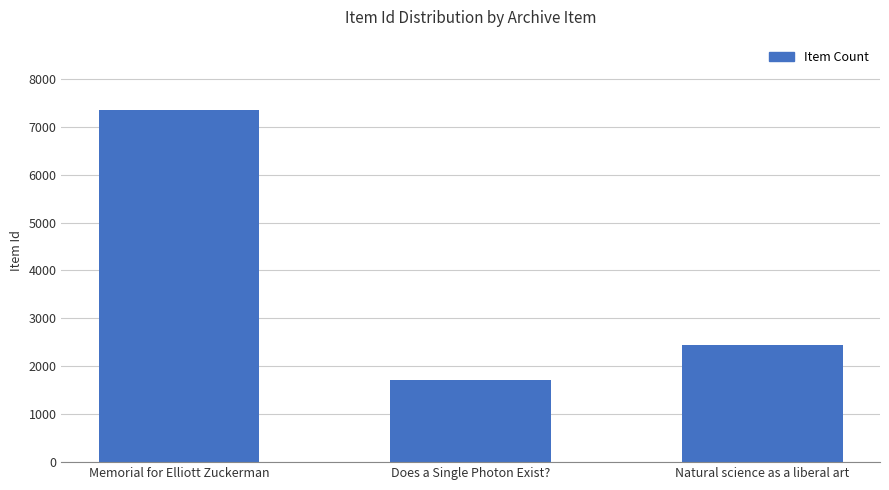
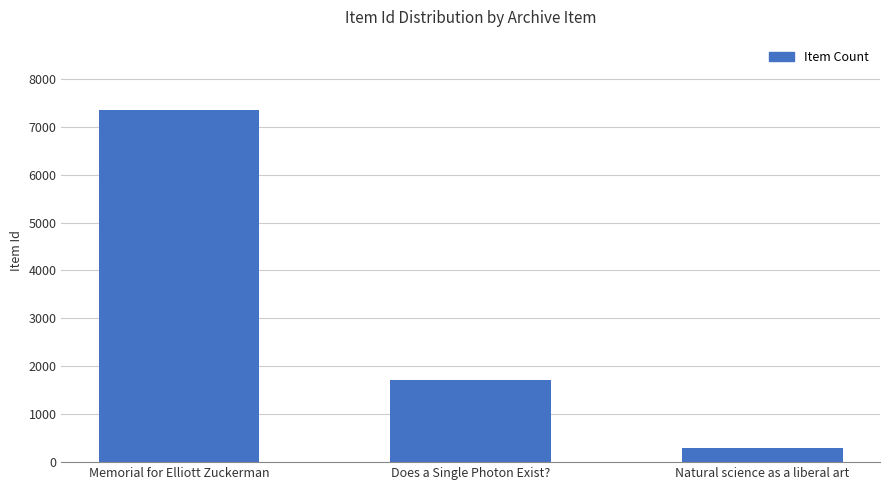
  {
    "Memorial for Elliott Zuckerman": 7300,
    "Does a Single Photon Exist?": 1700,
-   "Natural science as a liberal art": 2500
+   "Natural science as a liberal art": 300
  }
